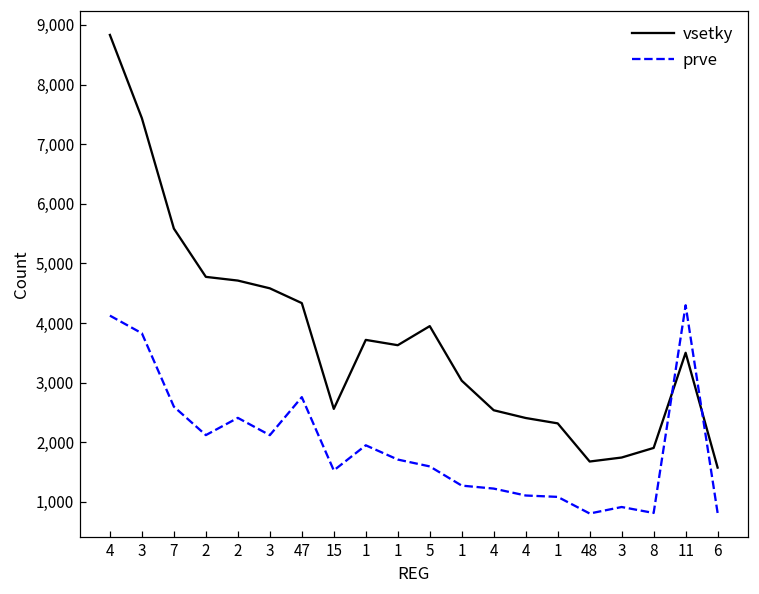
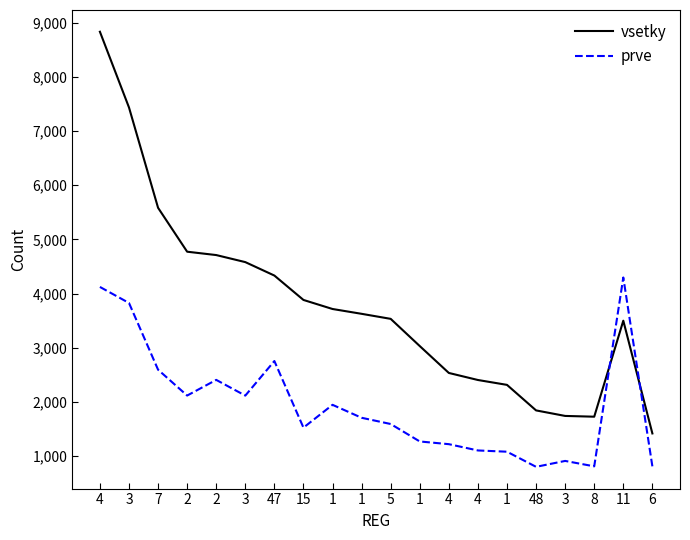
  {
    "vsetky": {
      "7": "5,600",
      "47": "4,300",
-     "15": "2,600",
-     "5": "3,900",
-     "48": "1,700",
-     "8": "1,900",
+     "15": "3,900",
+     "5": "3,500",
+     "48": "1,800",
+     "8": "1,700",
      "11": "3,500",
-     "6": "1,600"
+     "6": "1,400"
    },
    "prve": {
      "7": "2,600",
      "47": "2,800",
      "15": "1,500",
      "5": "1,600",
      "48": "800",
      "8": "800",
      "11": "4,300",
      "6": "800"
    }
  }
